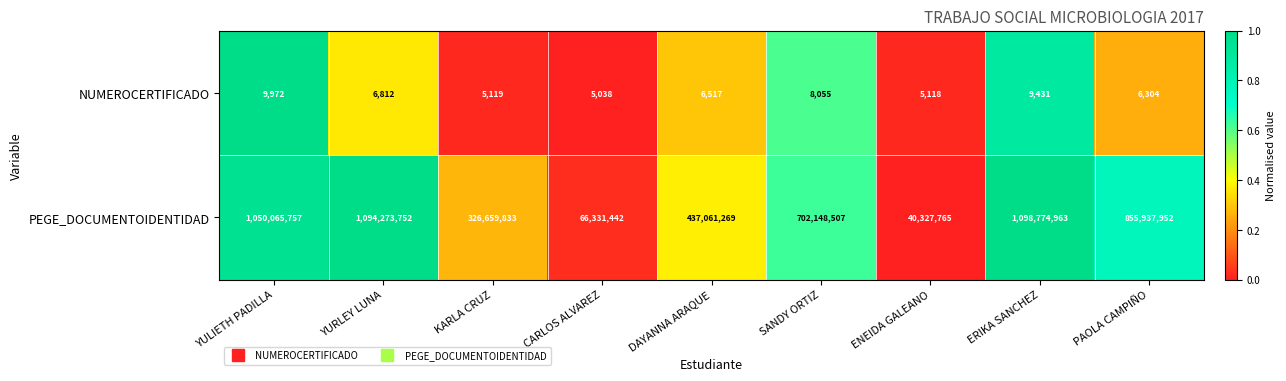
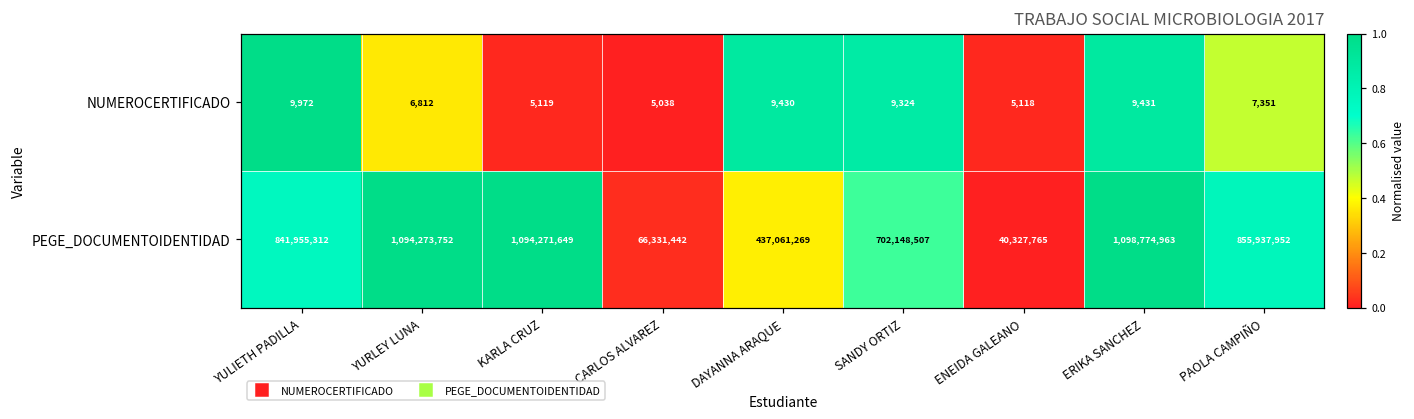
  {
    "NUMEROCERTIFICADO": {
      "YULIETH PADILLA": "9,972",
      "YURLEY LUNA": "6,812",
      "KARLA CRUZ": "5,119",
      "CARLOS ALVAREZ": "5,038",
-     "DAYANNA ARAQUE": "6,517",
-     "SANDY ORTIZ": "8,055",
+     "DAYANNA ARAQUE": "9,430",
+     "SANDY ORTIZ": "9,324",
      "ENEIDA GALEANO": "5,118",
      "ERIKA SANCHEZ": "9,431",
-     "PAOLA CAMPIÑO": "6,304"
+     "PAOLA CAMPIÑO": "7,351"
    },
    "PEGE_DOCUMENTOIDENTIDAD": {
-     "YULIETH PADILLA": "1,050,065,757",
+     "YULIETH PADILLA": "841,955,312",
      "YURLEY LUNA": "1,094,273,752",
-     "KARLA CRUZ": "326,659,833",
+     "KARLA CRUZ": "1,094,271,649",
      "CARLOS ALVAREZ": "66,331,442",
      "DAYANNA ARAQUE": "437,061,269",
      "SANDY ORTIZ": "702,148,507",
      "ENEIDA GALEANO": "40,327,765",
      "ERIKA SANCHEZ": "1,098,774,963",
      "PAOLA CAMPIÑO": "855,937,952"
    }
  }
